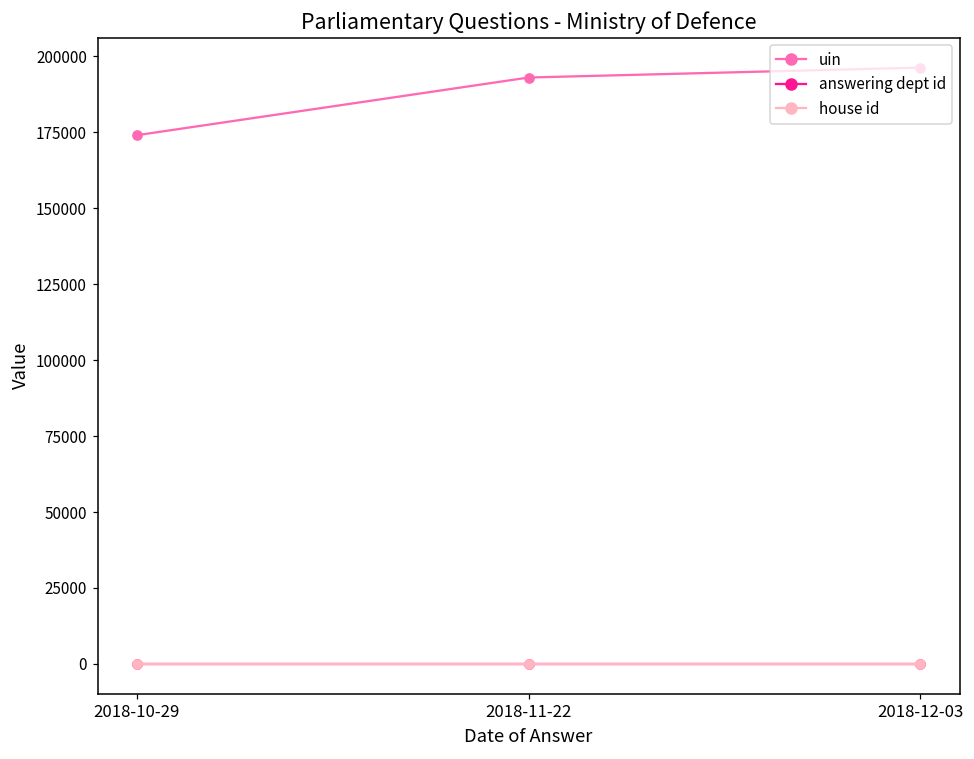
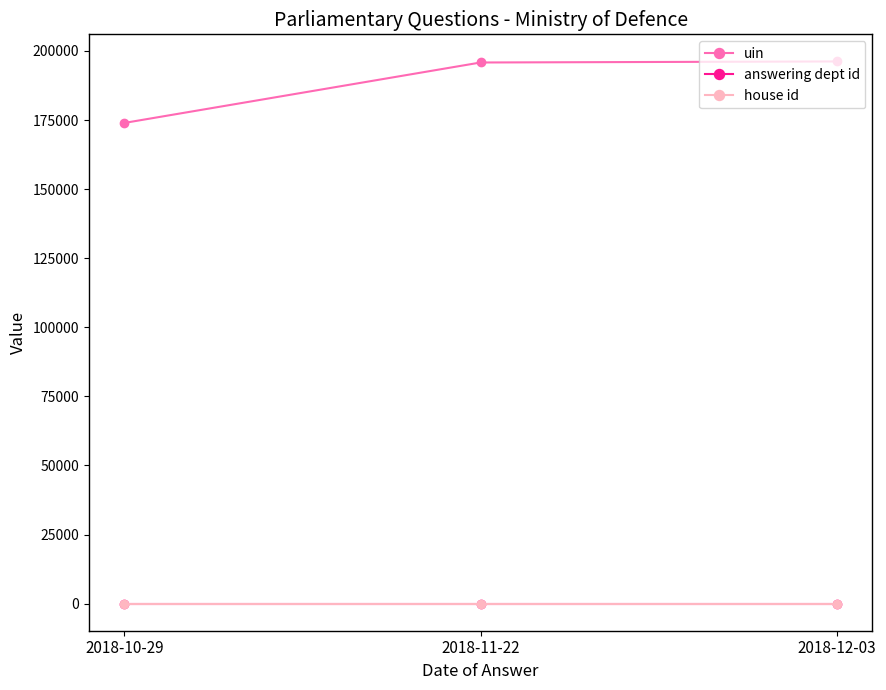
  {
    "uin": {
      "2018-10-29": 174000,
-     "2018-11-22": 193000
+     "2018-11-22": 196000
    },
    "house id": {
      "2018-10-29": 0,
      "2018-11-22": 0,
      "2018-12-03": 0
    }
  }
